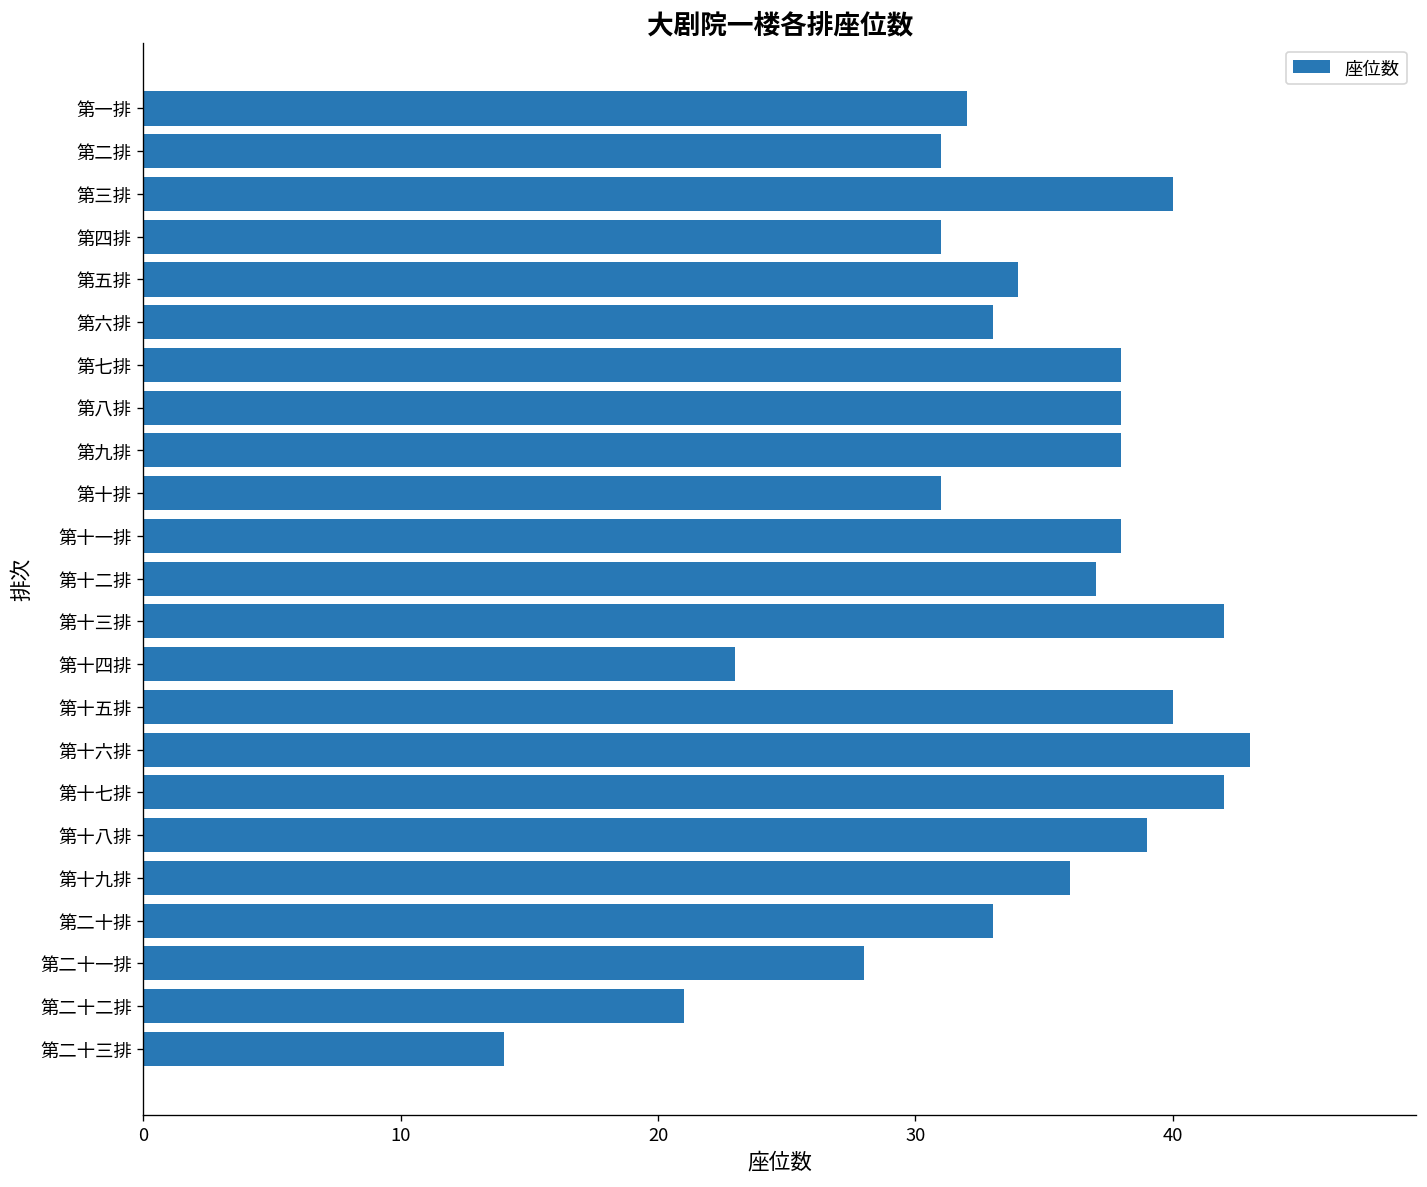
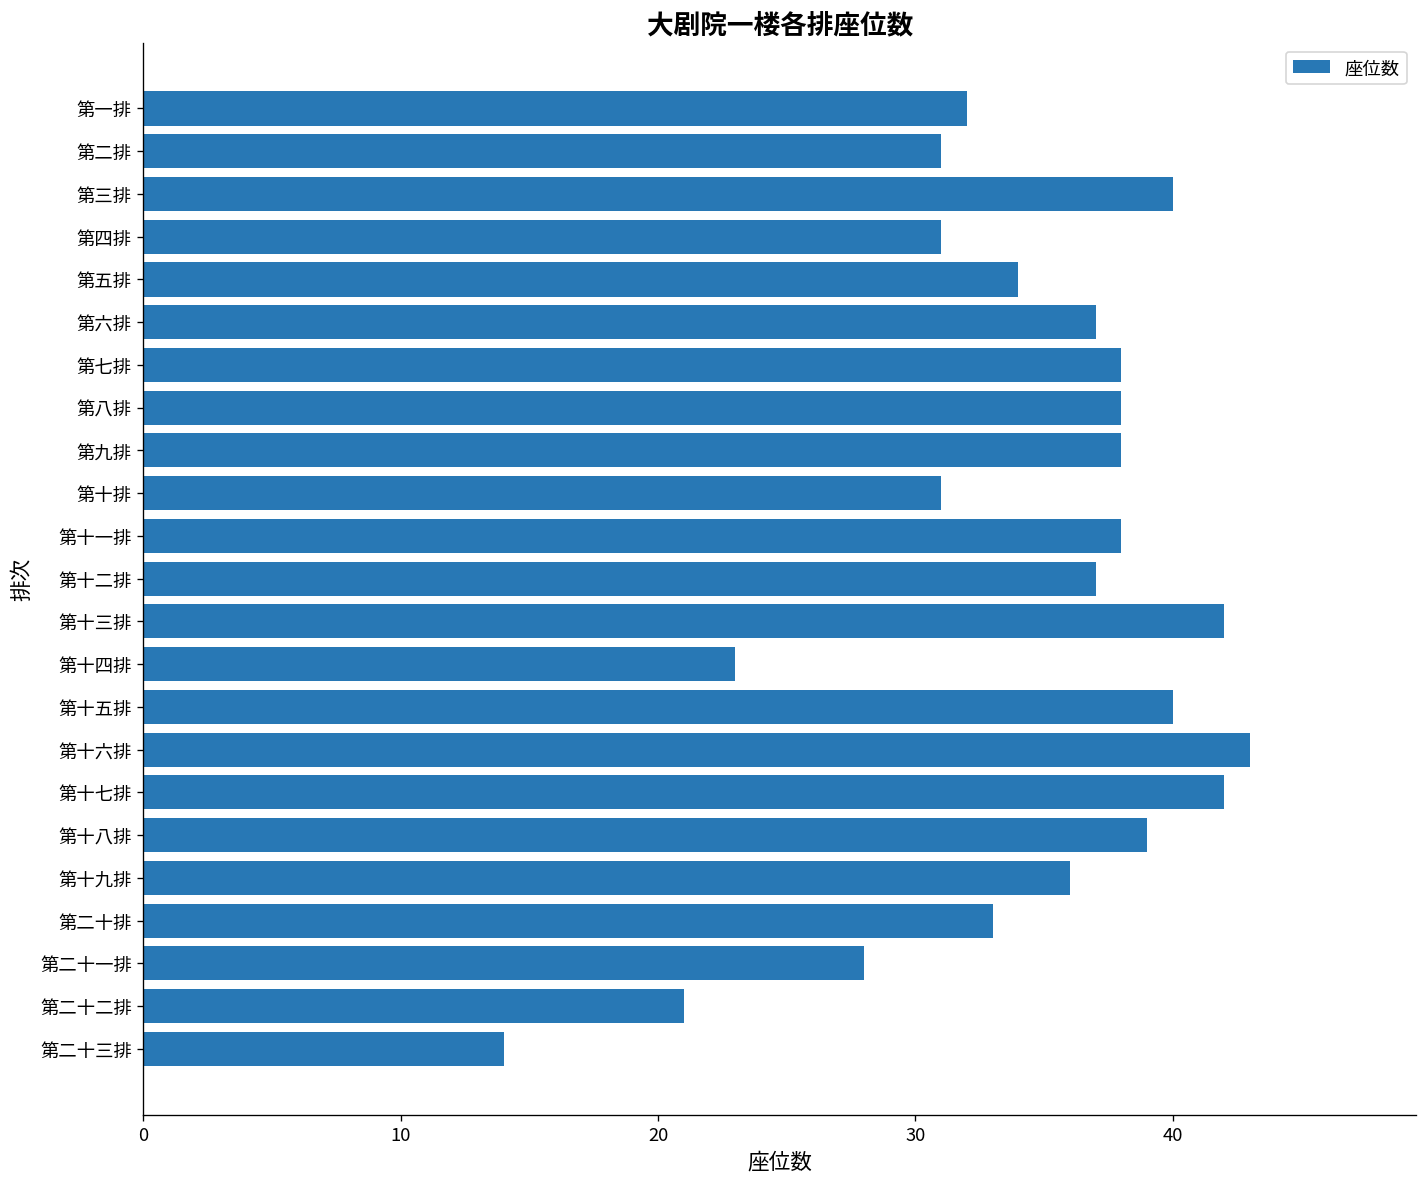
  {
    "第一排": 32,
    "第二排": 31,
    "第三排": 40,
    "第四排": 31,
    "第五排": 34,
-   "第六排": 33,
+   "第六排": 37,
    "第七排": 38,
    "第八排": 38,
    "第九排": 38,
    "第十排": 31,
    "第十一排": 38,
    "第十二排": 37,
    "第十三排": 42,
    "第十四排": 23,
    "第十五排": 40,
    "第十六排": 43,
    "第十七排": 42,
    "第十八排": 39,
    "第十九排": 36,
    "第二十排": 33,
    "第二十一排": 28,
    "第二十二排": 21,
    "第二十三排": 14
  }
